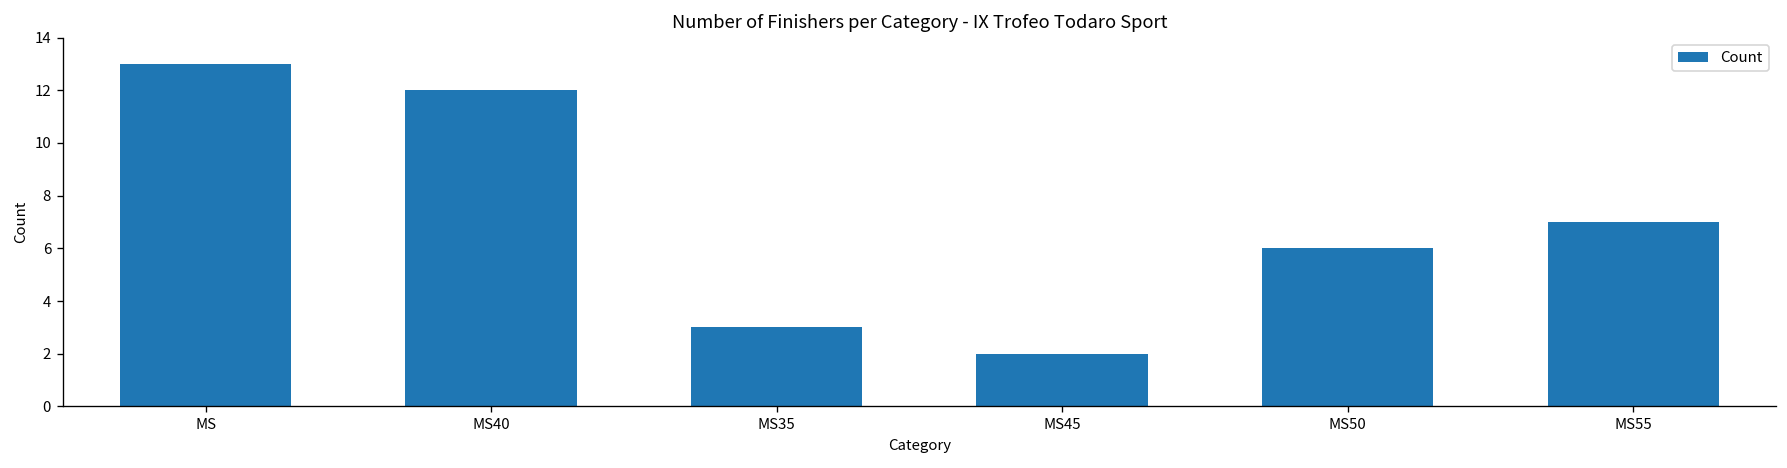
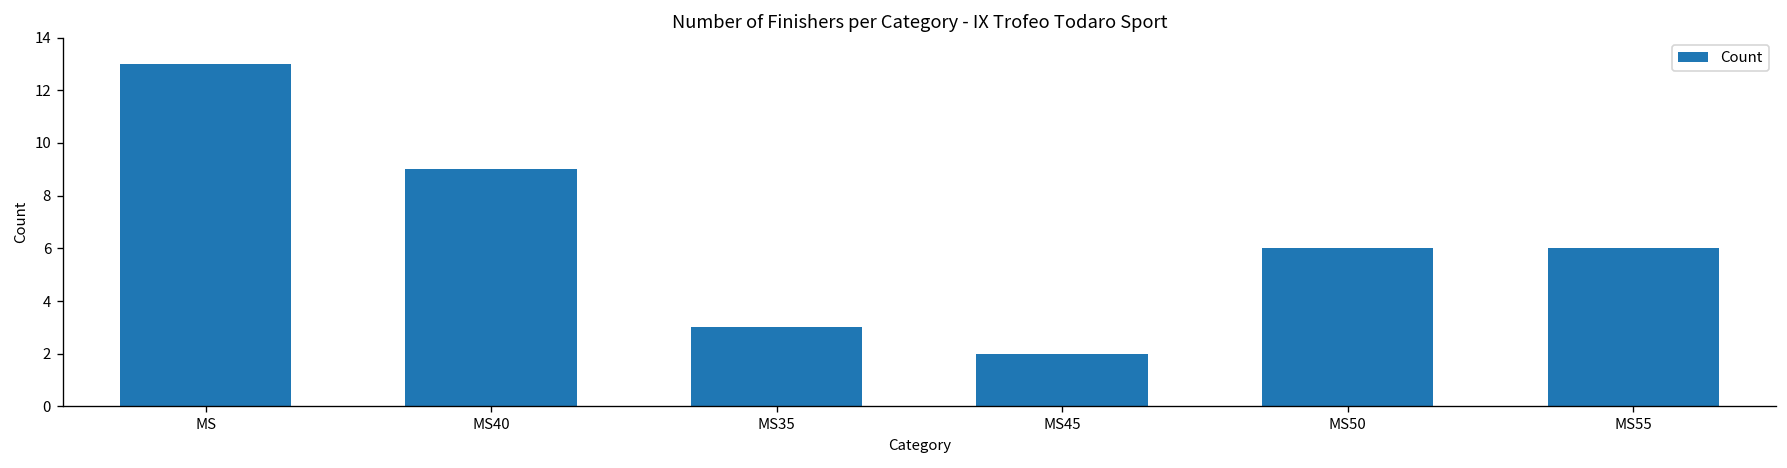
  {
    "MS": 13,
-   "MS40": 12,
+   "MS40": 9,
    "MS35": 3,
    "MS45": 2,
    "MS50": 6,
-   "MS55": 7
+   "MS55": 6
  }
